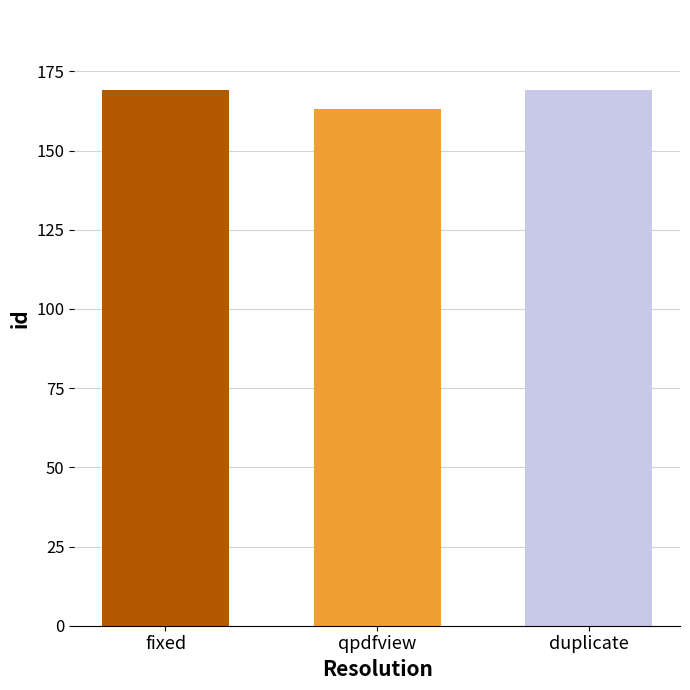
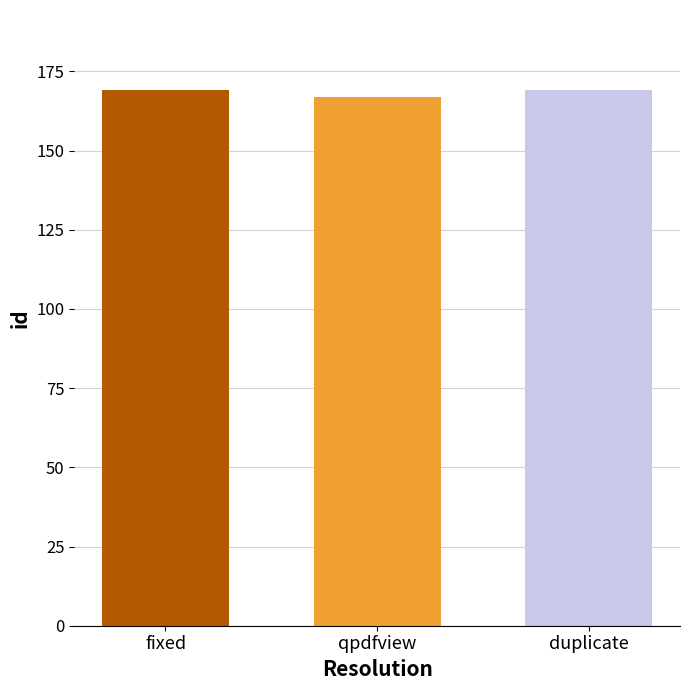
  {
    "fixed": 169,
-   "qpdfview": 163,
+   "qpdfview": 167,
    "duplicate": 169
  }
